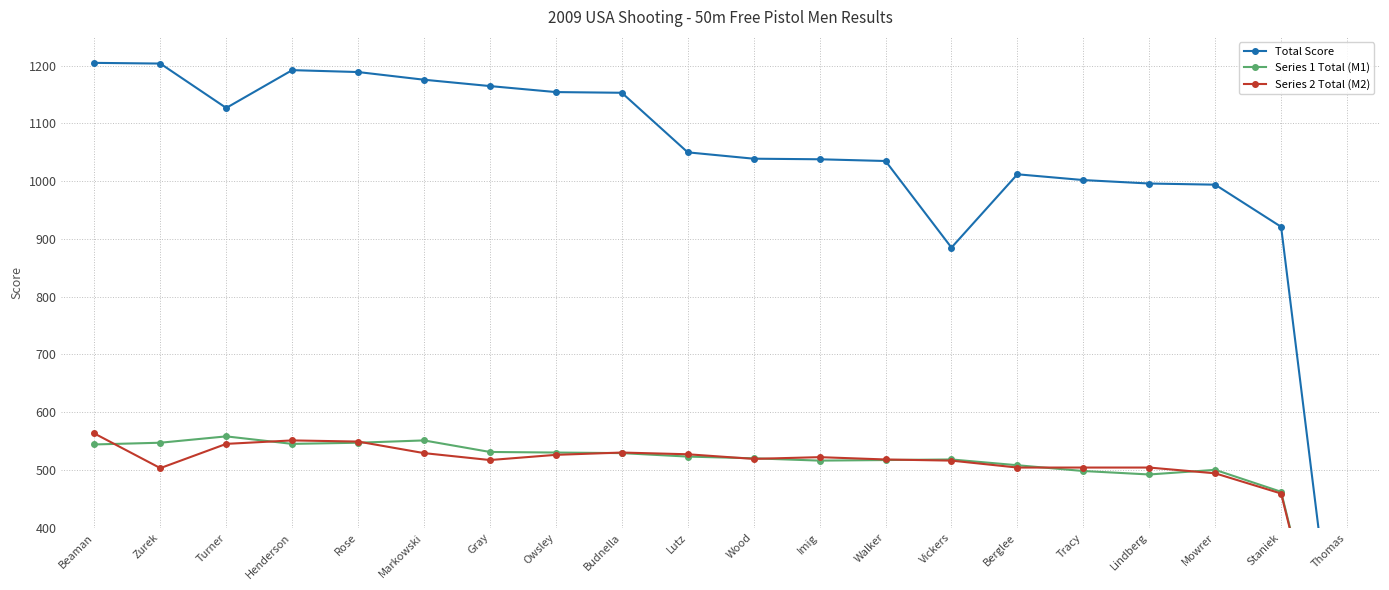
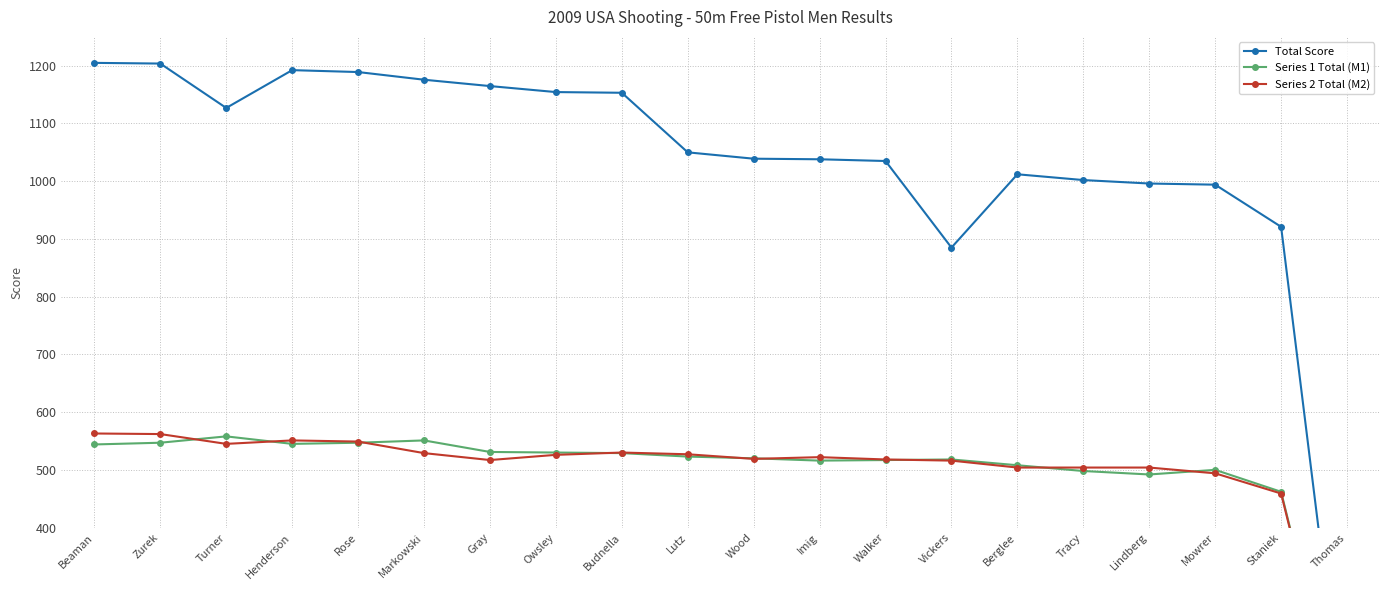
  {
    "Total Score": {
      "Beaman": 1210,
      "Zurek": 1200,
      "Turner": 1130,
      "Henderson": 1190,
      "Rose": 1190,
      "Markowski": 1180,
      "Gray": 1160,
      "Owsley": 1150,
      "Budnella": 1150,
      "Lutz": 1050,
      "Wood": 1040,
      "Imig": 1040,
      "Walker": 1040,
      "Vickers": 890,
      "Berglee": 1010,
      "Tracy": 1000,
      "Lindberg": 1000,
      "Mowrer": 990,
      "Staniek": 920
    },
    "Series 1 Total (M1)": {
      "Beaman": 540,
      "Zurek": 550,
      "Turner": 560,
      "Henderson": 550,
      "Markowski": 550,
      "Gray": 530,
      "Imig": 520,
      "Tracy": 500,
      "Lindberg": 490,
      "Mowrer": 500
    },
    "Series 2 Total (M2)": {
      "Beaman": 560,
-     "Zurek": 500,
+     "Zurek": 560,
      "Turner": 550,
      "Henderson": 550,
      "Markowski": 530,
      "Gray": 520,
      "Imig": 520,
      "Tracy": 500,
      "Lindberg": 500,
      "Mowrer": 490
    }
  }
